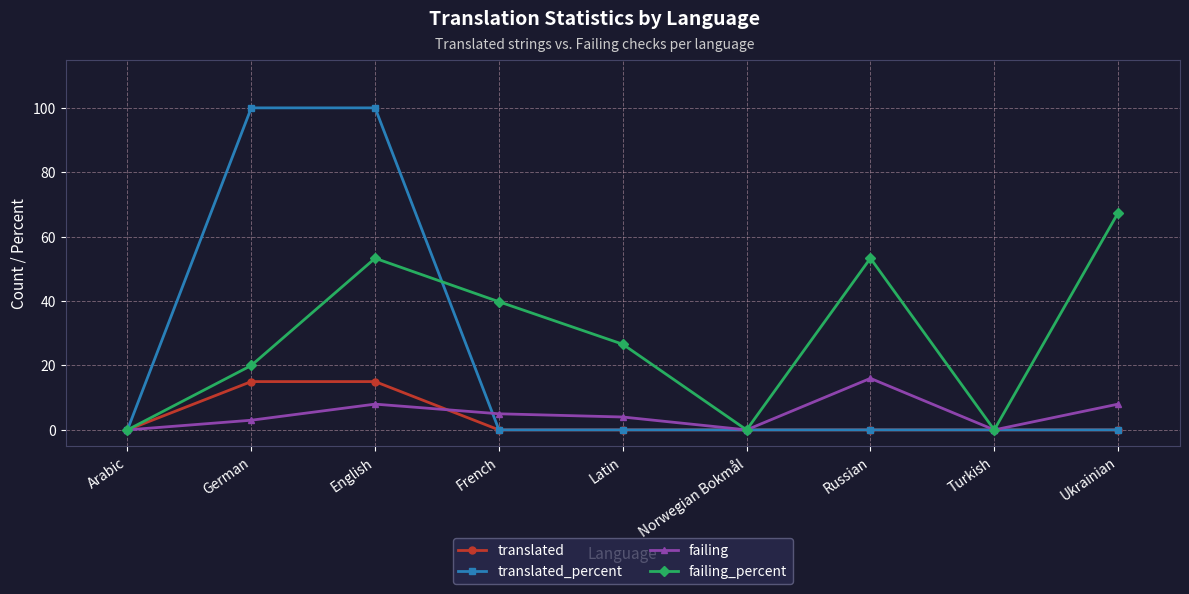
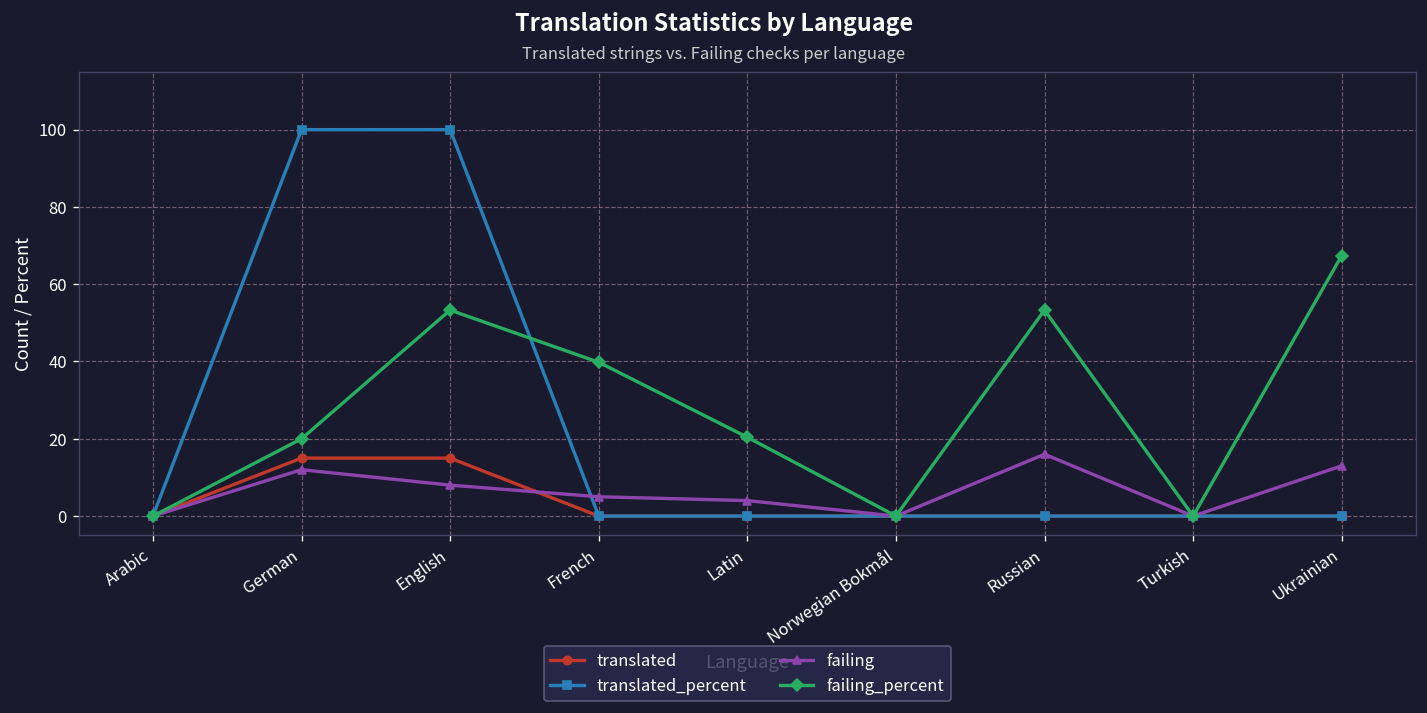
  {
    "translated": {
      "German": 15,
      "English": 15
    },
    "translated_percent": {
      "German": 100,
      "English": 100
    },
    "failing": {
-     "German": 3,
+     "German": 12,
      "English": 8,
      "French": 5,
      "Latin": 4,
      "Russian": 16,
-     "Ukrainian": 8
+     "Ukrainian": 13
    },
    "failing_percent": {
      "German": 20,
      "English": 53,
      "French": 40,
-     "Latin": 27,
+     "Latin": 20,
      "Russian": 53,
      "Ukrainian": 67
    }
  }
